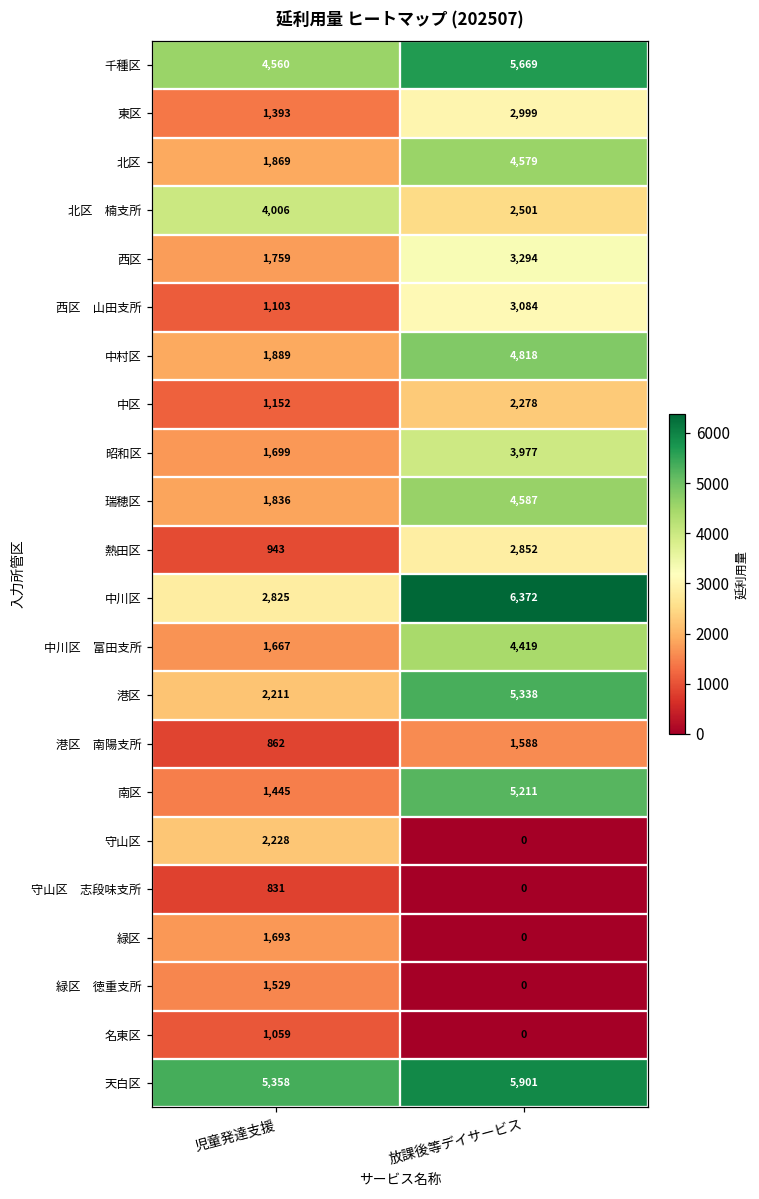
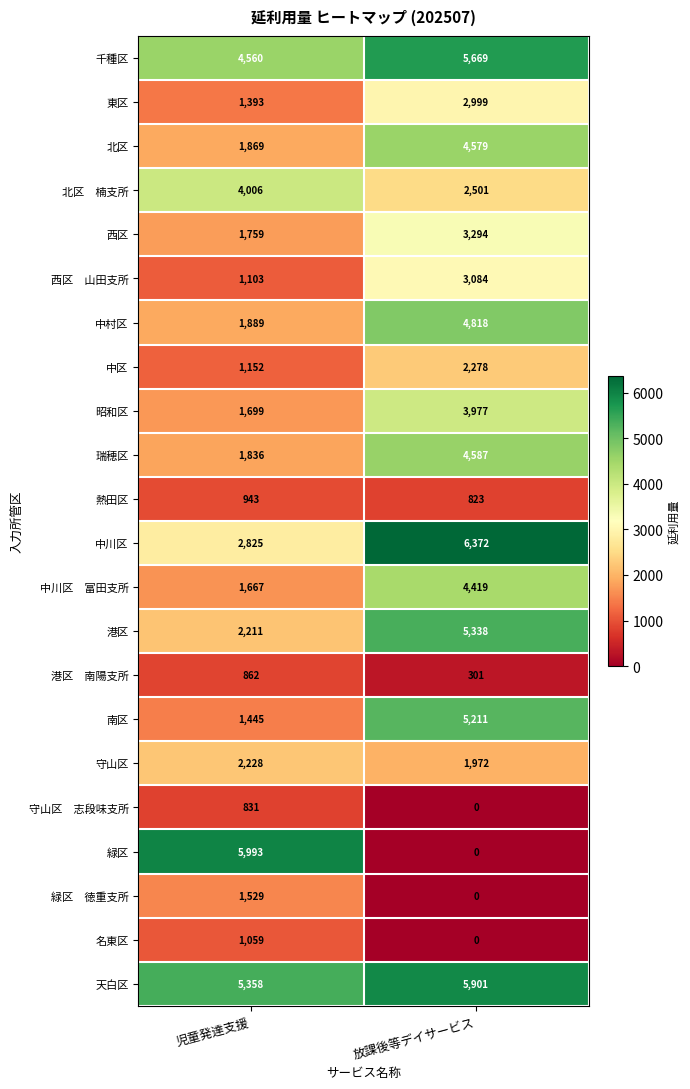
  {
    "千種区": {
      "児童発達支援": "4,560",
      "放課後等デイサービス": "5,669"
    },
    "東区": {
      "児童発達支援": "1,393",
      "放課後等デイサービス": "2,999"
    },
    "北区": {
      "児童発達支援": "1,869",
      "放課後等デイサービス": "4,579"
    },
    "北区 楠支所": {
      "児童発達支援": "4,006",
      "放課後等デイサービス": "2,501"
    },
    "西区": {
      "児童発達支援": "1,759",
      "放課後等デイサービス": "3,294"
    },
    "西区 山田支所": {
      "児童発達支援": "1,103",
      "放課後等デイサービス": "3,084"
    },
    "中村区": {
      "児童発達支援": "1,889",
      "放課後等デイサービス": "4,818"
    },
    "中区": {
      "児童発達支援": "1,152",
      "放課後等デイサービス": "2,278"
    },
    "昭和区": {
      "児童発達支援": "1,699",
      "放課後等デイサービス": "3,977"
    },
    "瑞穂区": {
      "児童発達支援": "1,836",
      "放課後等デイサービス": "4,587"
    },
    "熱田区": {
      "児童発達支援": "943",
-     "放課後等デイサービス": "2,852"
+     "放課後等デイサービス": "823"
    },
    "中川区": {
      "児童発達支援": "2,825",
      "放課後等デイサービス": "6,372"
    },
    "中川区 富田支所": {
      "児童発達支援": "1,667",
      "放課後等デイサービス": "4,419"
    },
    "港区": {
      "児童発達支援": "2,211",
      "放課後等デイサービス": "5,338"
    },
    "港区 南陽支所": {
      "児童発達支援": "862",
-     "放課後等デイサービス": "1,588"
+     "放課後等デイサービス": "301"
    },
    "南区": {
      "児童発達支援": "1,445",
      "放課後等デイサービス": "5,211"
    },
    "守山区": {
      "児童発達支援": "2,228",
-     "放課後等デイサービス": "0"
+     "放課後等デイサービス": "1,972"
    },
    "守山区 志段味支所": {
      "児童発達支援": "831",
      "放課後等デイサービス": "0"
    },
    "緑区": {
-     "児童発達支援": "1,693",
+     "児童発達支援": "5,993",
      "放課後等デイサービス": "0"
    },
    "緑区 徳重支所": {
      "児童発達支援": "1,529",
      "放課後等デイサービス": "0"
    },
    "名東区": {
      "児童発達支援": "1,059",
      "放課後等デイサービス": "0"
    },
    "天白区": {
      "児童発達支援": "5,358",
      "放課後等デイサービス": "5,901"
    }
  }
